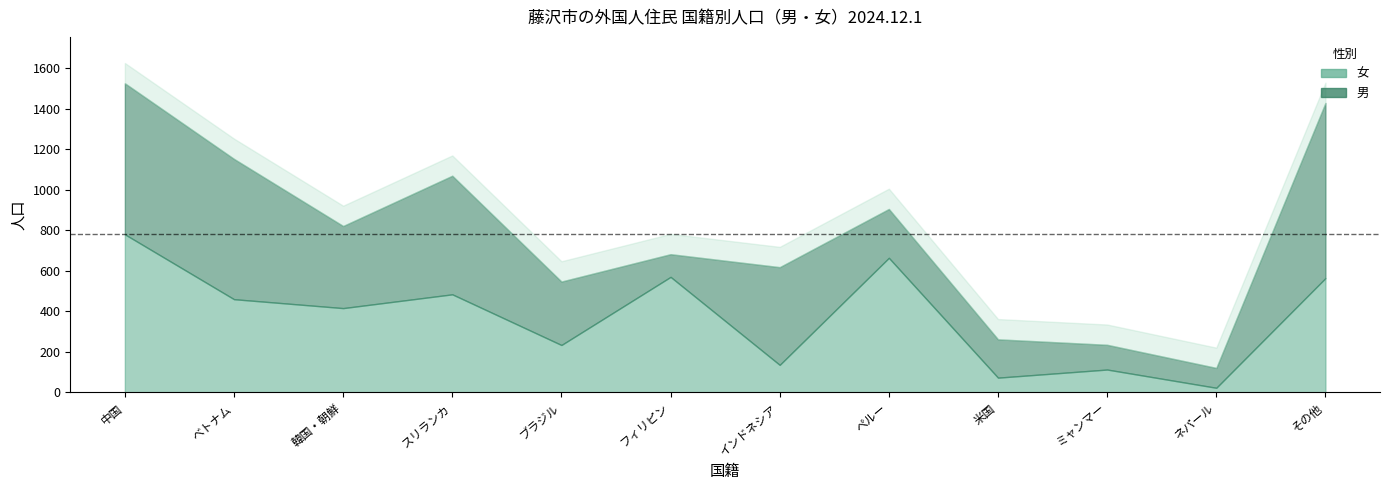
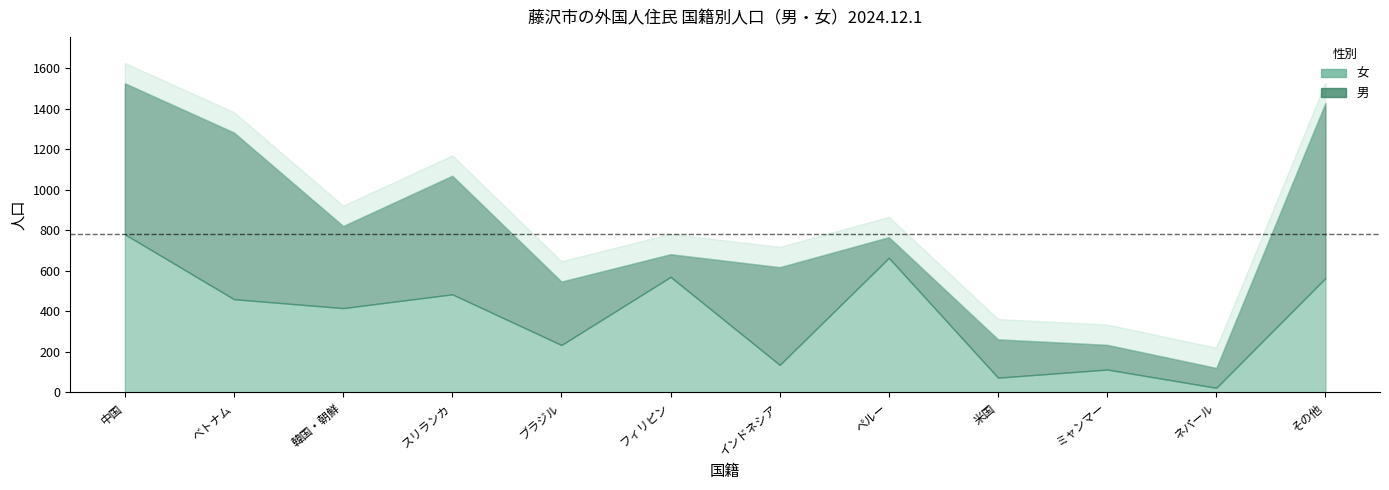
  {
    "女": {
      "中国": 780,
      "ベトナム": 460,
      "韓国・朝鮮": 420,
      "スリランカ": 480,
      "ブラジル": 230,
      "フィリピン": 570,
      "インドネシア": 140,
      "ペルー": 660,
      "米国": 70,
      "ミャンマー": 110,
      "ネパール": 20,
      "その他": 560
    },
    "男": {
      "中国": 750,
-     "ベトナム": 690,
+     "ベトナム": 820,
      "韓国・朝鮮": 410,
      "スリランカ": 590,
      "ブラジル": 310,
      "フィリピン": 110,
      "インドネシア": 480,
-     "ペルー": 240,
+     "ペルー": 100,
      "米国": 190,
      "ミャンマー": 120,
      "ネパール": 100,
      "その他": 860
    }
  }
